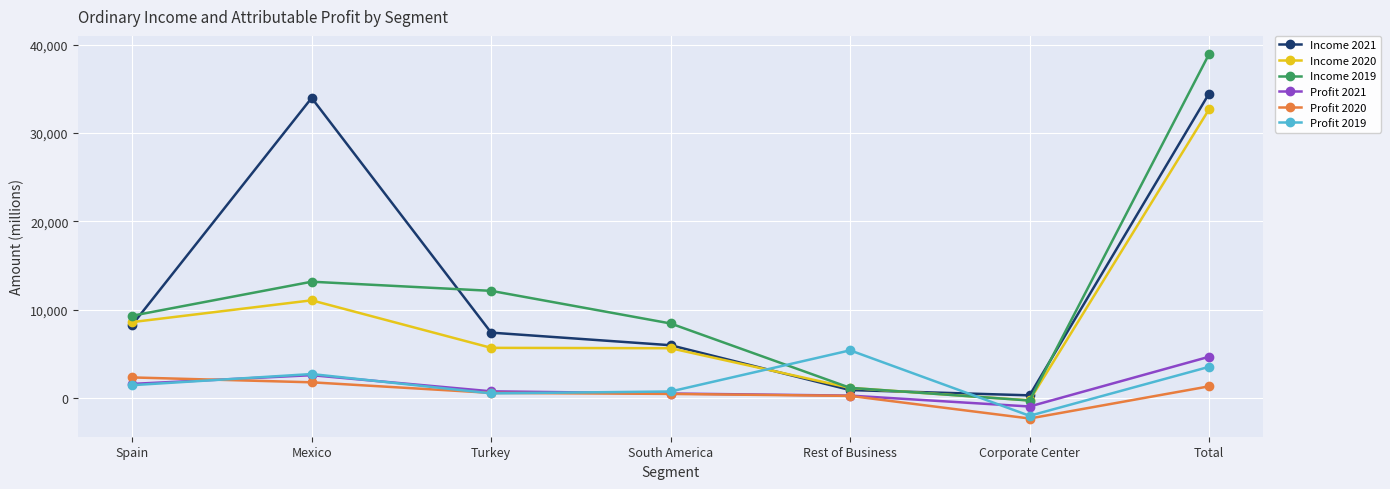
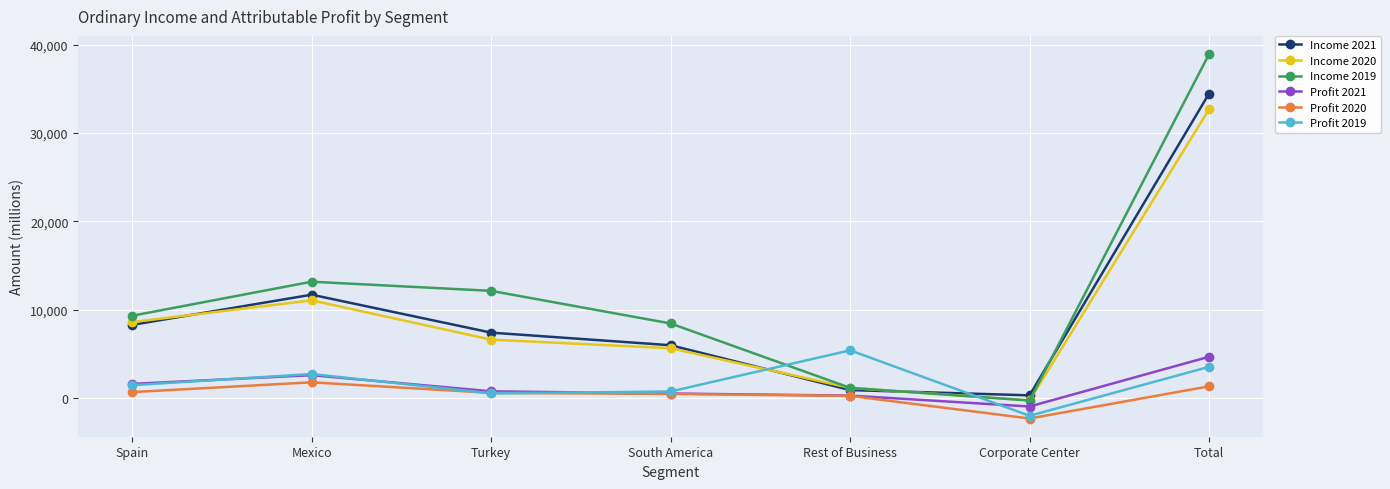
  {
    "Income 2021": {
      "Spain": "8,000",
-     "Mexico": "34,000",
+     "Mexico": "12,000",
      "Turkey": "7,000",
      "South America": "6,000",
      "Corporate Center": "0",
      "Total": "34,000"
    },
    "Income 2020": {
      "Spain": "9,000",
      "Mexico": "11,000",
-     "Turkey": "6,000",
+     "Turkey": "7,000",
      "South America": "6,000",
      "Total": "33,000"
    },
    "Income 2019": {
      "Spain": "9,000",
      "Mexico": "13,000",
      "Turkey": "12,000",
      "South America": "8,000",
      "Total": "39,000"
    },
    "Profit 2021": {
      "Corporate Center": "-1,000",
      "Total": "5,000"
    },
    "Profit 2020": {
-     "Spain": "2,000",
+     "Spain": "1,000",
      "Mexico": "2,000",
      "Corporate Center": "-2,000",
      "Total": "1,000"
    },
    "Profit 2019": {
      "Rest of Business": "5,000",
      "Corporate Center": "-2,000",
      "Total": "4,000"
    }
  }
